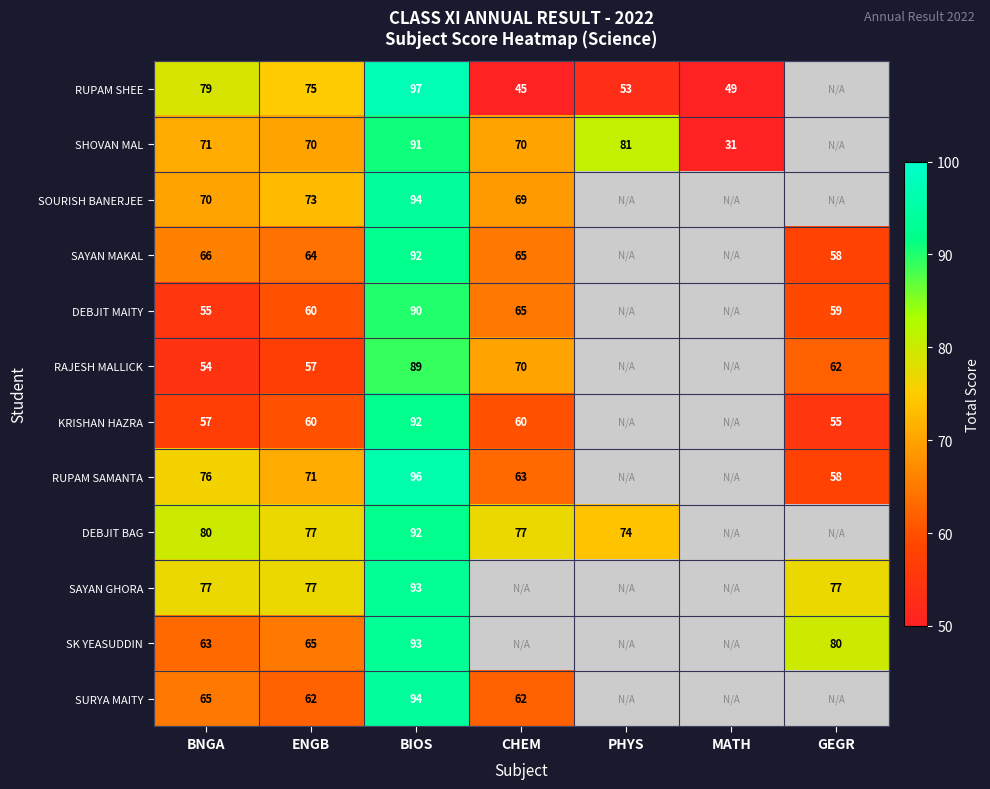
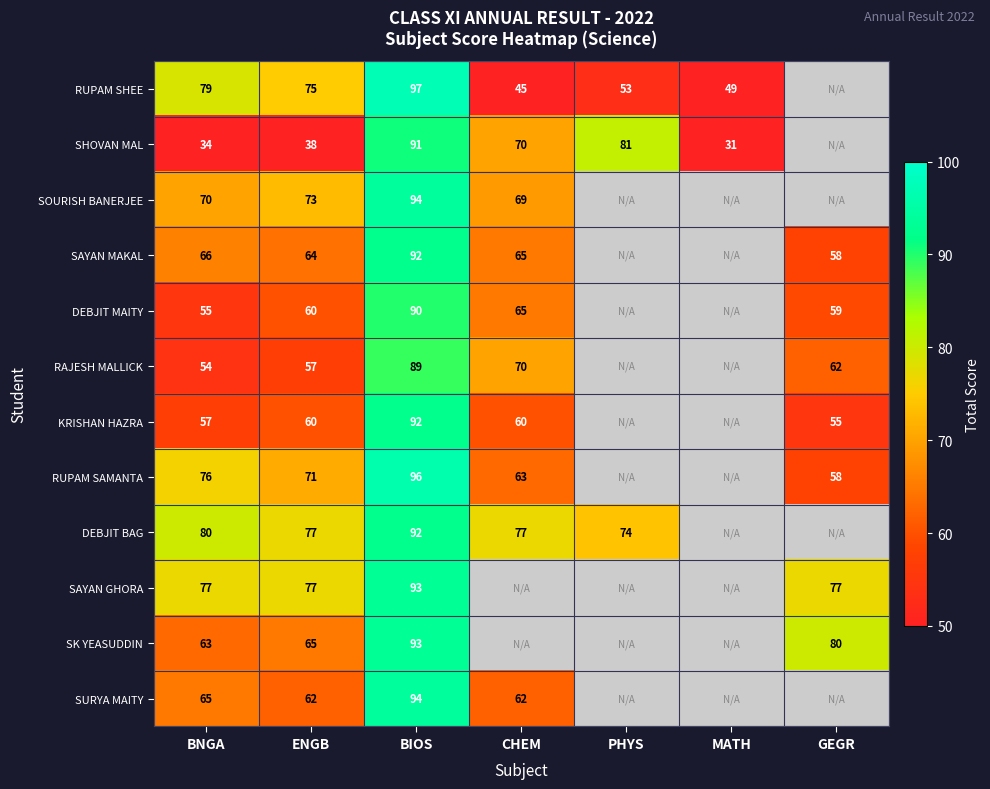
  {
    "RUPAM SHEE": {
      "BNGA": 79,
      "ENGB": 75,
      "BIOS": 97,
      "CHEM": 45,
      "PHYS": 53,
      "MATH": 49
    },
    "SHOVAN MAL": {
-     "BNGA": 71,
-     "ENGB": 70,
+     "BNGA": 34,
+     "ENGB": 38,
      "BIOS": 91,
      "CHEM": 70,
      "PHYS": 81,
      "MATH": 31
    },
    "SOURISH BANERJEE": {
      "BNGA": 70,
      "ENGB": 73,
      "BIOS": 94,
      "CHEM": 69
    },
    "SAYAN MAKAL": {
      "BNGA": 66,
      "ENGB": 64,
      "BIOS": 92,
      "CHEM": 65,
      "GEGR": 58
    },
    "DEBJIT MAITY": {
      "BNGA": 55,
      "ENGB": 60,
      "BIOS": 90,
      "CHEM": 65,
      "GEGR": 59
    },
    "RAJESH MALLICK": {
      "BNGA": 54,
      "ENGB": 57,
      "BIOS": 89,
      "CHEM": 70,
      "GEGR": 62
    },
    "KRISHAN HAZRA": {
      "BNGA": 57,
      "ENGB": 60,
      "BIOS": 92,
      "CHEM": 60,
      "GEGR": 55
    },
    "RUPAM SAMANTA": {
      "BNGA": 76,
      "ENGB": 71,
      "BIOS": 96,
      "CHEM": 63,
      "GEGR": 58
    },
    "DEBJIT BAG": {
      "BNGA": 80,
      "ENGB": 77,
      "BIOS": 92,
      "CHEM": 77,
      "PHYS": 74
    },
    "SAYAN GHORA": {
      "BNGA": 77,
      "ENGB": 77,
      "BIOS": 93,
      "GEGR": 77
    },
    "SK YEASUDDIN": {
      "BNGA": 63,
      "ENGB": 65,
      "BIOS": 93,
      "GEGR": 80
    },
    "SURYA MAITY": {
      "BNGA": 65,
      "ENGB": 62,
      "BIOS": 94,
      "CHEM": 62
    }
  }
